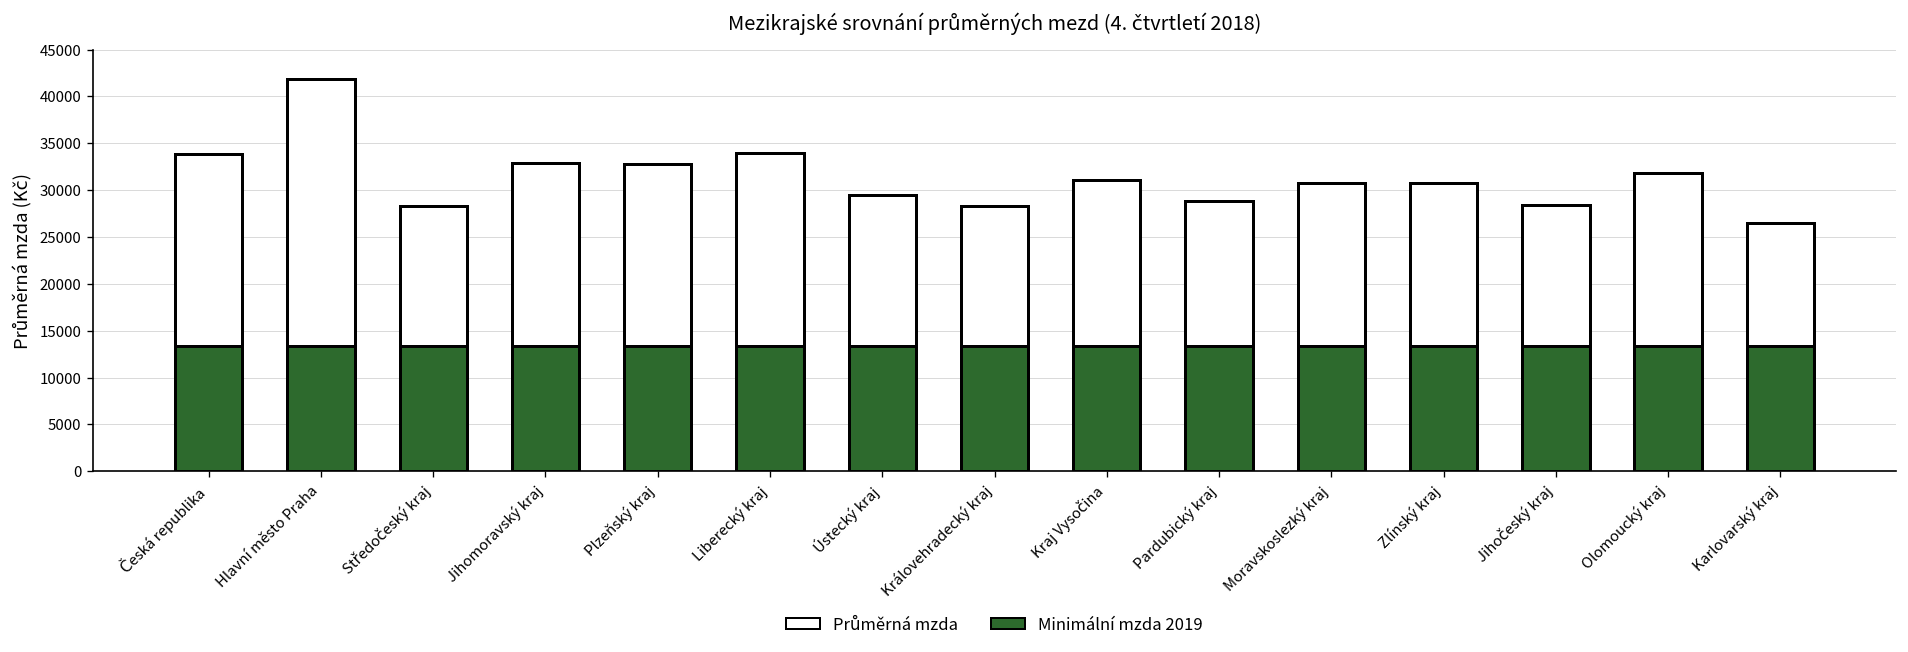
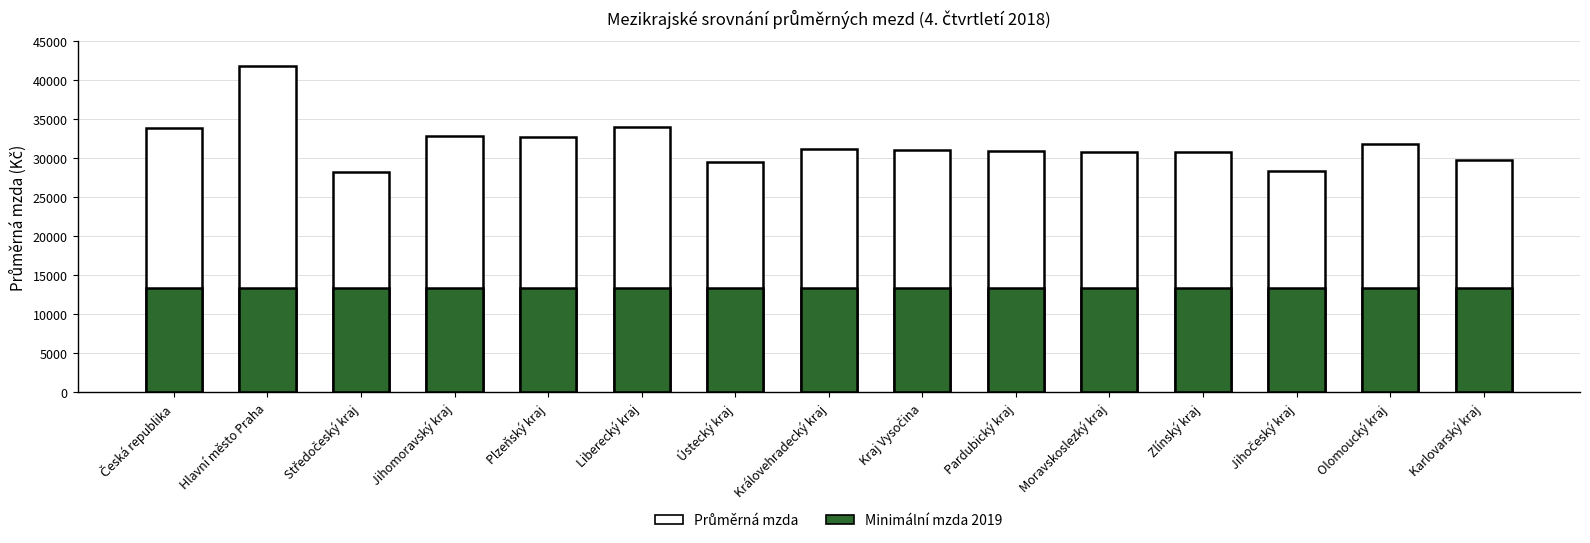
  {
    "Průměrná mzda": {
      "Česká republika": 34000,
      "Hlavní město Praha": 42000,
      "Středočeský kraj": 28000,
      "Jihomoravský kraj": 33000,
      "Plzeňský kraj": 33000,
      "Liberecký kraj": 34000,
      "Ústecký kraj": 29000,
-     "Královehradecký kraj": 28000,
+     "Královehradecký kraj": 31000,
      "Kraj Vysočina": 31000,
-     "Pardubický kraj": 29000,
+     "Pardubický kraj": 31000,
      "Moravskoslezký kraj": 31000,
      "Zlínský kraj": 31000,
      "Jihočeský kraj": 28000,
      "Olomoucký kraj": 32000,
-     "Karlovarský kraj": 26000
+     "Karlovarský kraj": 30000
    }
  }
